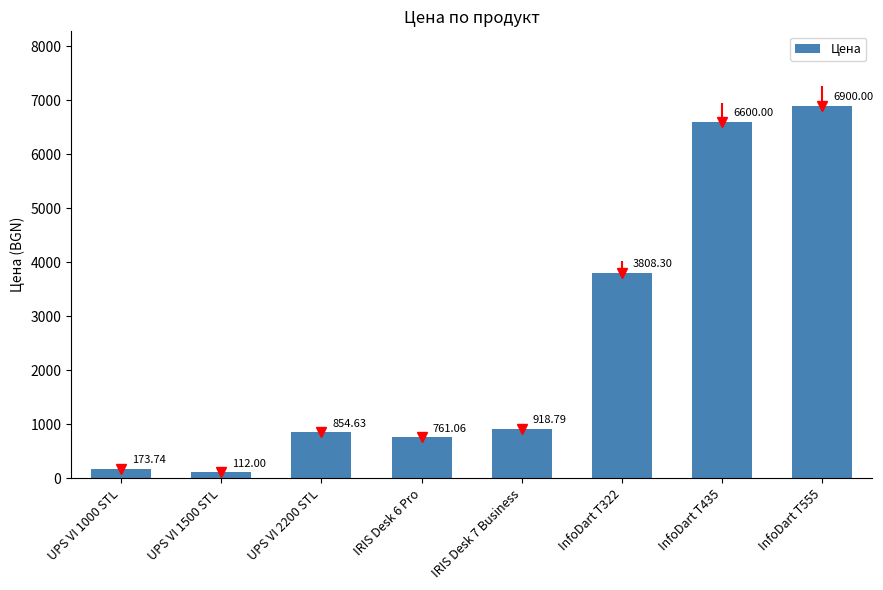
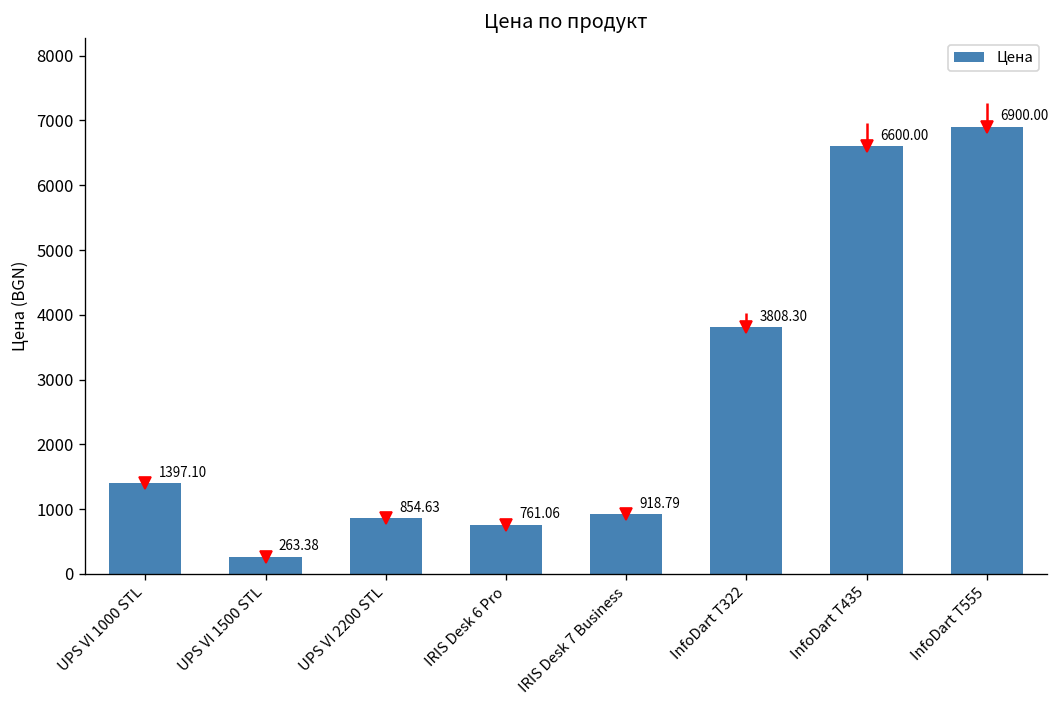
  {
    "Цена": {
-     "UPS VI 1000 STL": 173.74,
-     "UPS VI 1500 STL": 112.00,
+     "UPS VI 1000 STL": 1397.10,
+     "UPS VI 1500 STL": 263.38,
      "UPS VI 2200 STL": 854.63,
      "IRIS Desk 6 Pro": 761.06,
      "IRIS Desk 7 Business": 918.79,
      "InfoDart T322": 3808.30,
      "InfoDart T435": 6600.00,
      "InfoDart T555": 6900.00
    }
  }
